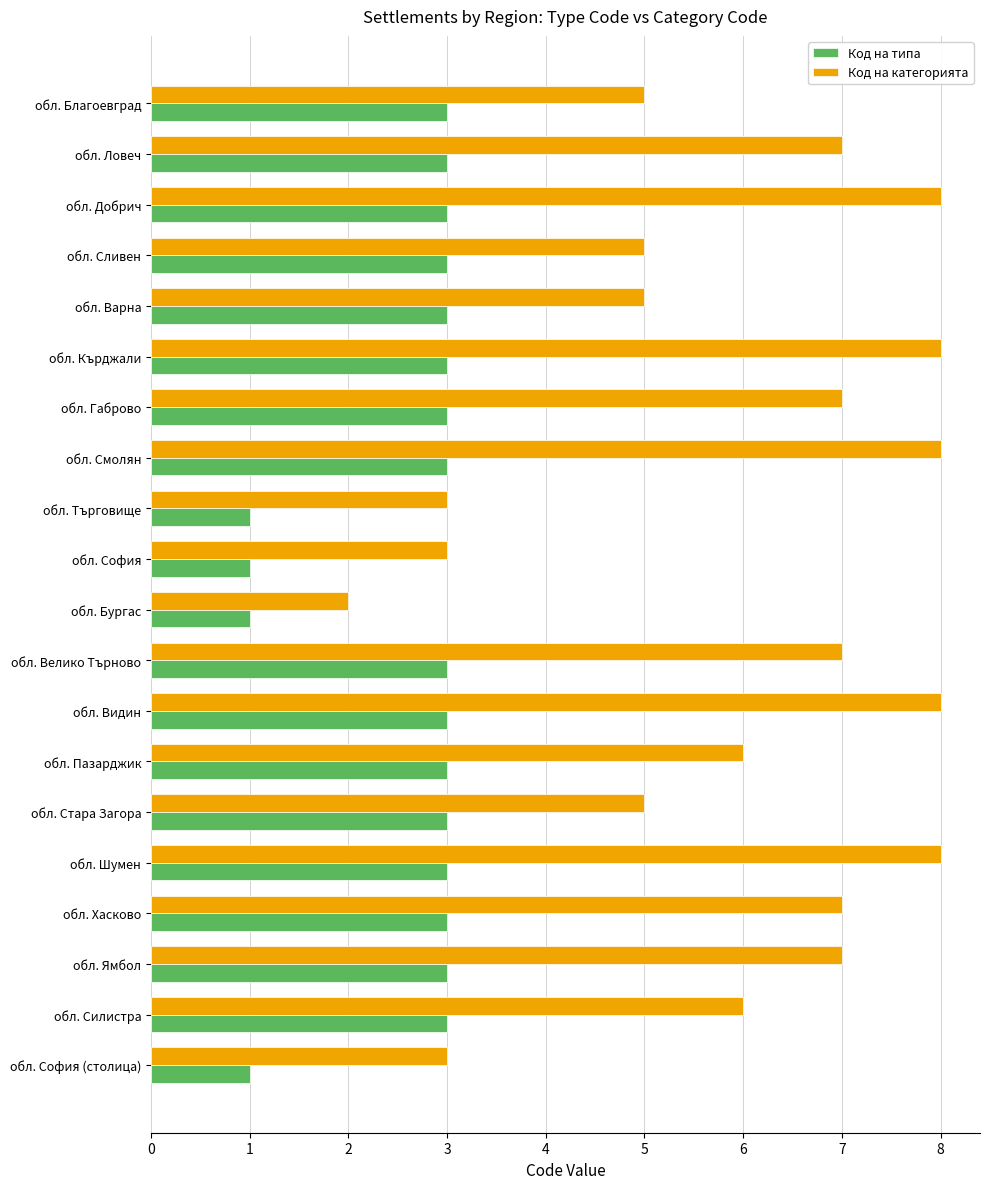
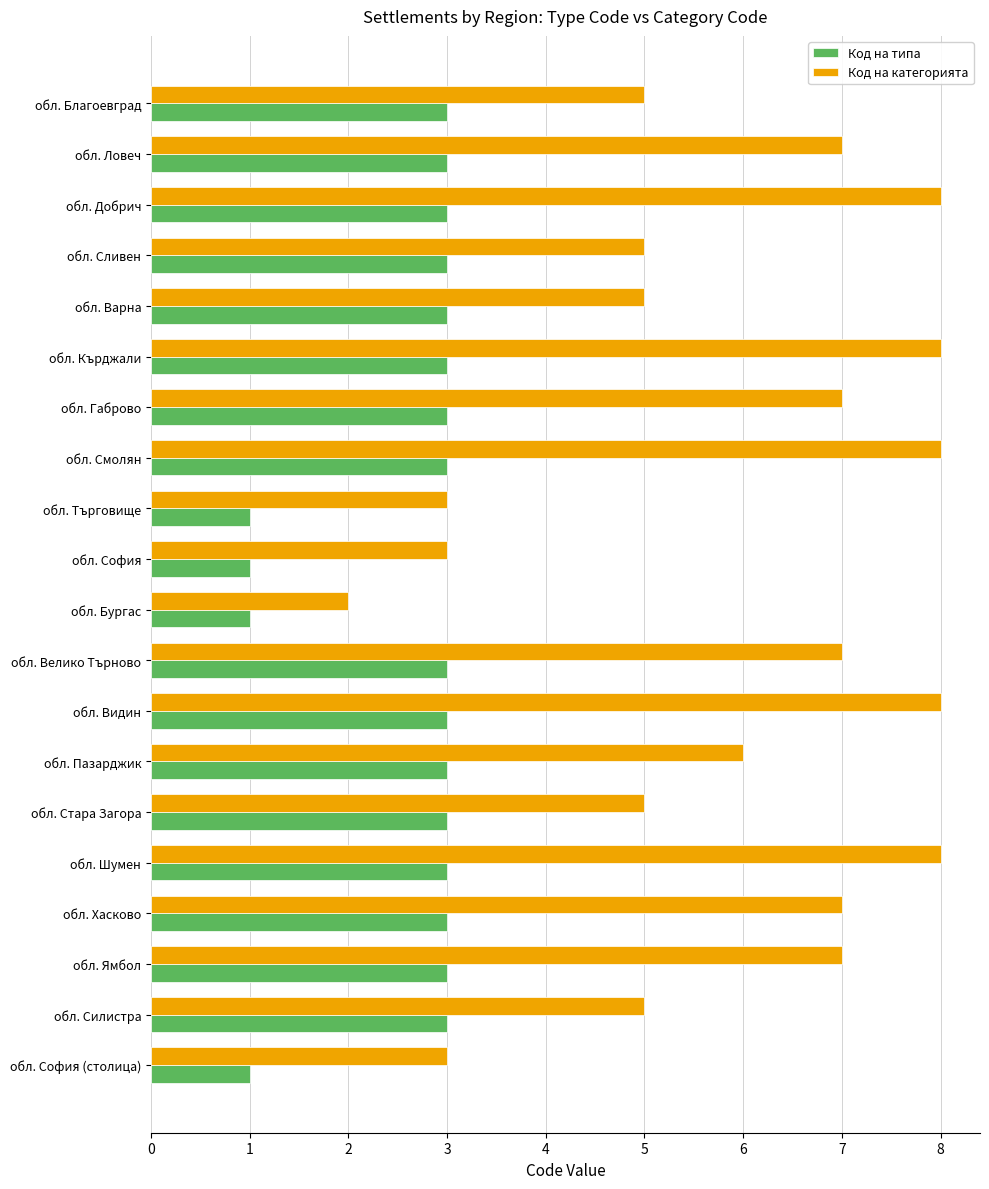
  {
    "Код на типа": {
      "обл. Благоевград": 3,
      "обл. Ловеч": 3,
      "обл. Добрич": 3,
      "обл. Сливен": 3,
      "обл. Варна": 3,
      "обл. Кърджали": 3,
      "обл. Габрово": 3,
      "обл. Смолян": 3,
      "обл. Търговище": 1,
      "обл. София": 1,
      "обл. Бургас": 1,
      "обл. Велико Търново": 3,
      "обл. Видин": 3,
      "обл. Пазарджик": 3,
      "обл. Стара Загора": 3,
      "обл. Шумен": 3,
      "обл. Хасково": 3,
      "обл. Ямбол": 3,
      "обл. Силистра": 3,
      "обл. София (столица)": 1
    },
    "Код на категорията": {
      "обл. Благоевград": 5,
      "обл. Ловеч": 7,
      "обл. Добрич": 8,
      "обл. Сливен": 5,
      "обл. Варна": 5,
      "обл. Кърджали": 8,
      "обл. Габрово": 7,
      "обл. Смолян": 8,
      "обл. Търговище": 3,
      "обл. София": 3,
      "обл. Бургас": 2,
      "обл. Велико Търново": 7,
      "обл. Видин": 8,
      "обл. Пазарджик": 6,
      "обл. Стара Загора": 5,
      "обл. Шумен": 8,
      "обл. Хасково": 7,
      "обл. Ямбол": 7,
-     "обл. Силистра": 6,
+     "обл. Силистра": 5,
      "обл. София (столица)": 3
    }
  }
